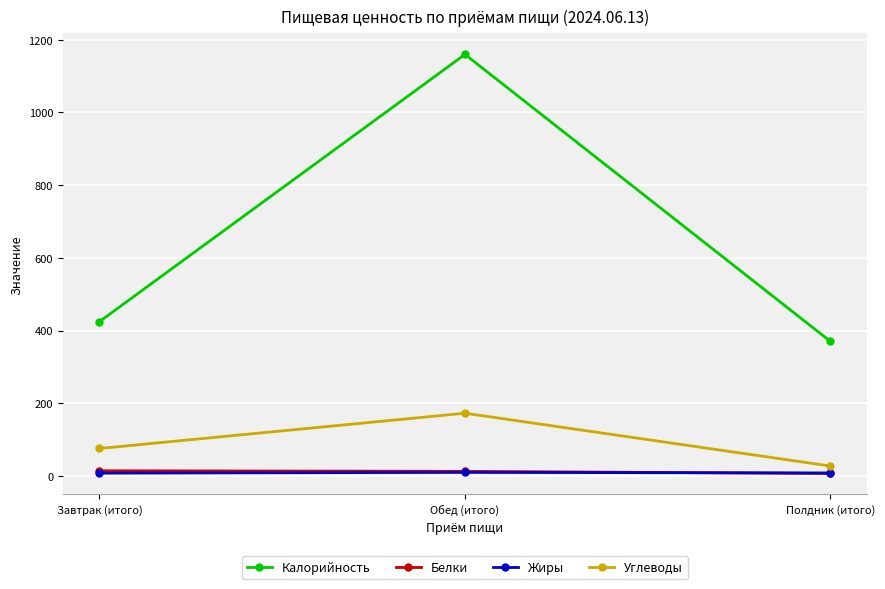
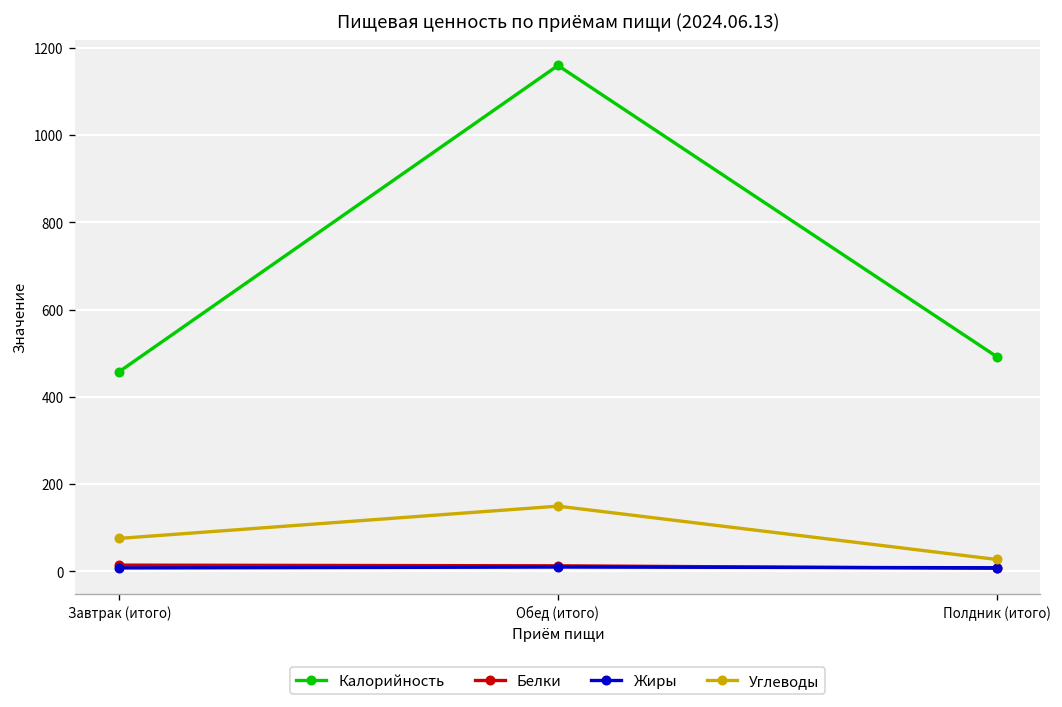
  {
    "Калорийность": {
-     "Завтрак (итого)": 420,
+     "Завтрак (итого)": 460,
      "Обед (итого)": 1160,
-     "Полдник (итого)": 370
+     "Полдник (итого)": 490
    },
    "Углеводы": {
      "Завтрак (итого)": 80,
-     "Обед (итого)": 170,
+     "Обед (итого)": 150,
      "Полдник (итого)": 30
    }
  }
